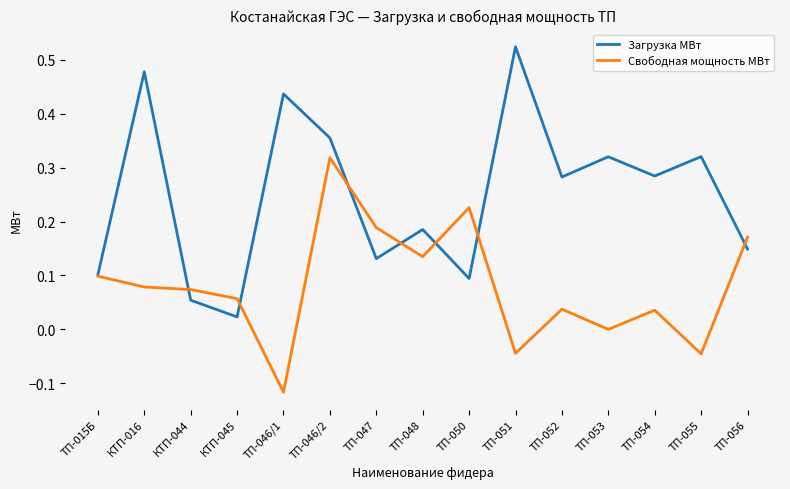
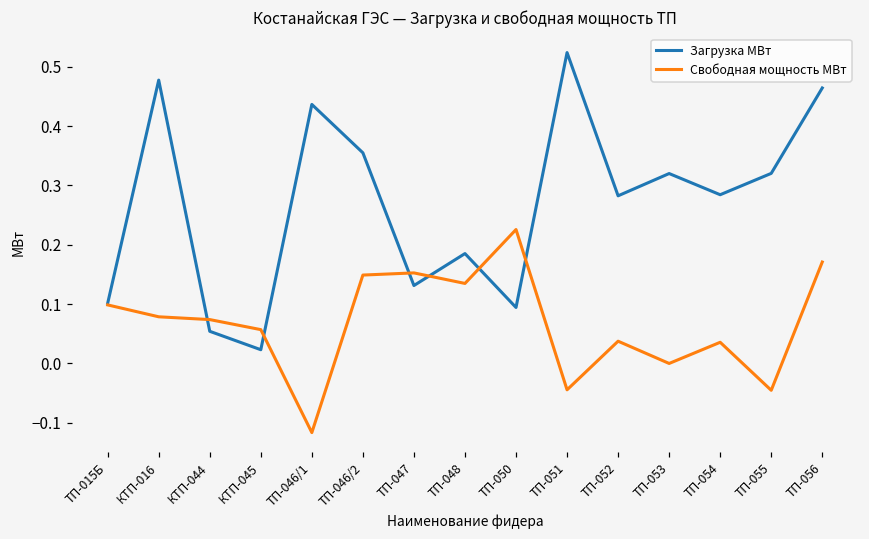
  {
    "Загрузка МВт": {
      "КТП-016": 0.48,
      "КТП-044": 0.05,
      "КТП-045": 0.02,
      "ТП-046/1": 0.44,
      "ТП-046/2": 0.36,
      "ТП-047": 0.13,
      "ТП-048": 0.19,
      "ТП-050": 0.09,
      "ТП-051": 0.52,
      "ТП-052": 0.28,
      "ТП-053": 0.32,
      "ТП-054": 0.28,
      "ТП-055": 0.32,
-     "ТП-056": 0.15
+     "ТП-056": 0.46
    },
    "Свободная мощность МВт": {
      "КТП-016": 0.08,
      "КТП-044": 0.07,
      "КТП-045": 0.06,
      "ТП-046/1": -0.12,
-     "ТП-046/2": 0.32,
-     "ТП-047": 0.19,
+     "ТП-046/2": 0.15,
+     "ТП-047": 0.15,
      "ТП-048": 0.13,
      "ТП-050": 0.23,
      "ТП-051": -0.04,
      "ТП-052": 0.04,
      "ТП-053": 0.00,
      "ТП-054": 0.04,
      "ТП-055": -0.05,
      "ТП-056": 0.17
    }
  }
